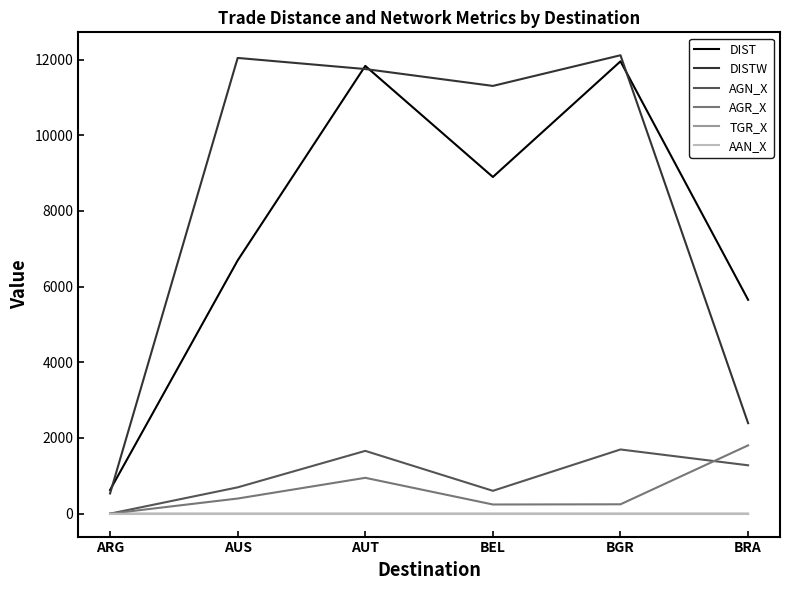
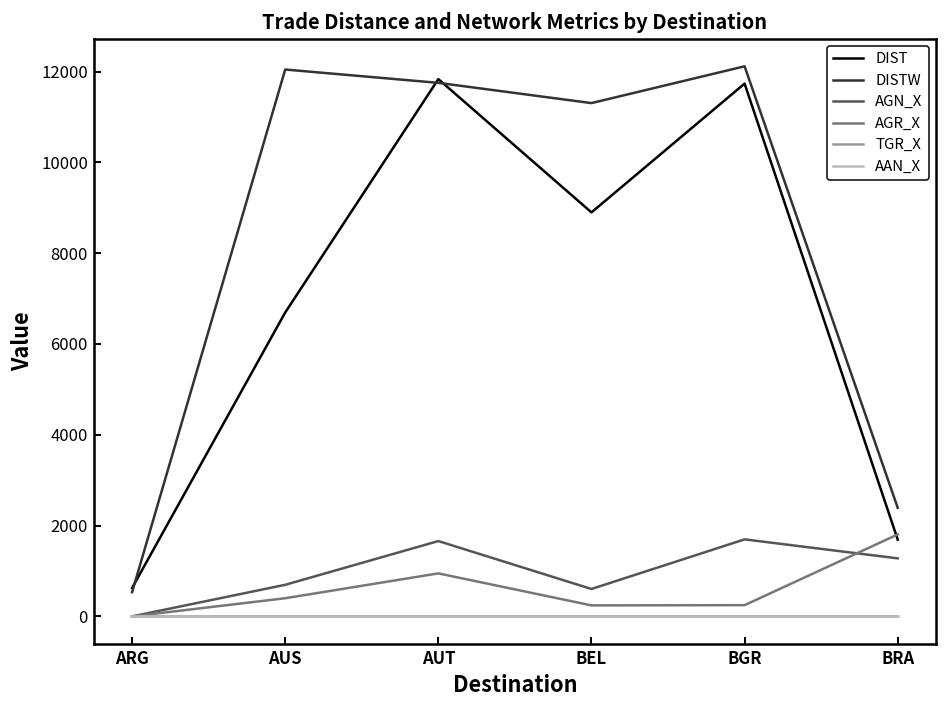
  {
    "DIST": {
      "ARG": 600,
      "AUS": 6700,
      "AUT": 11800,
      "BEL": 8900,
-     "BGR": 12000,
-     "BRA": 5700
+     "BGR": 11700,
+     "BRA": 1700
    },
    "AAN_X": {
      "AUS": 0,
      "AUT": 0,
      "BEL": 0,
      "BGR": 0,
      "BRA": 0
    }
  }
